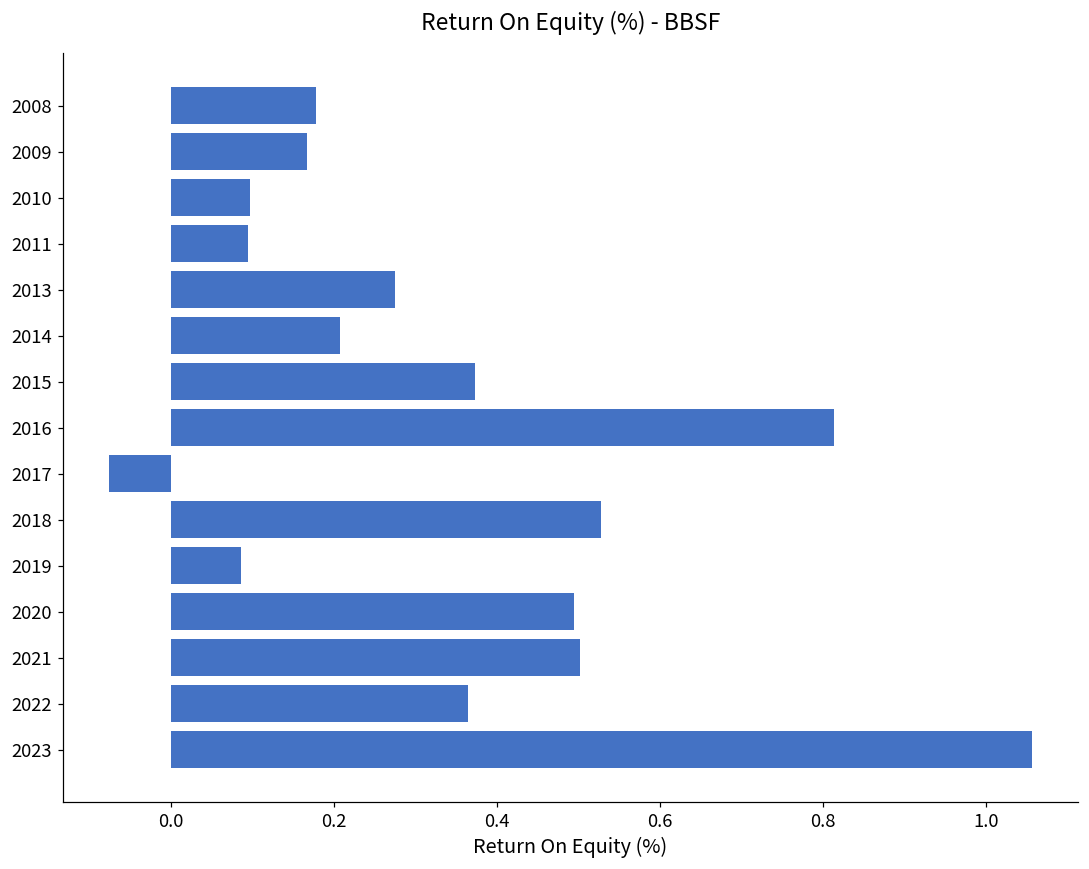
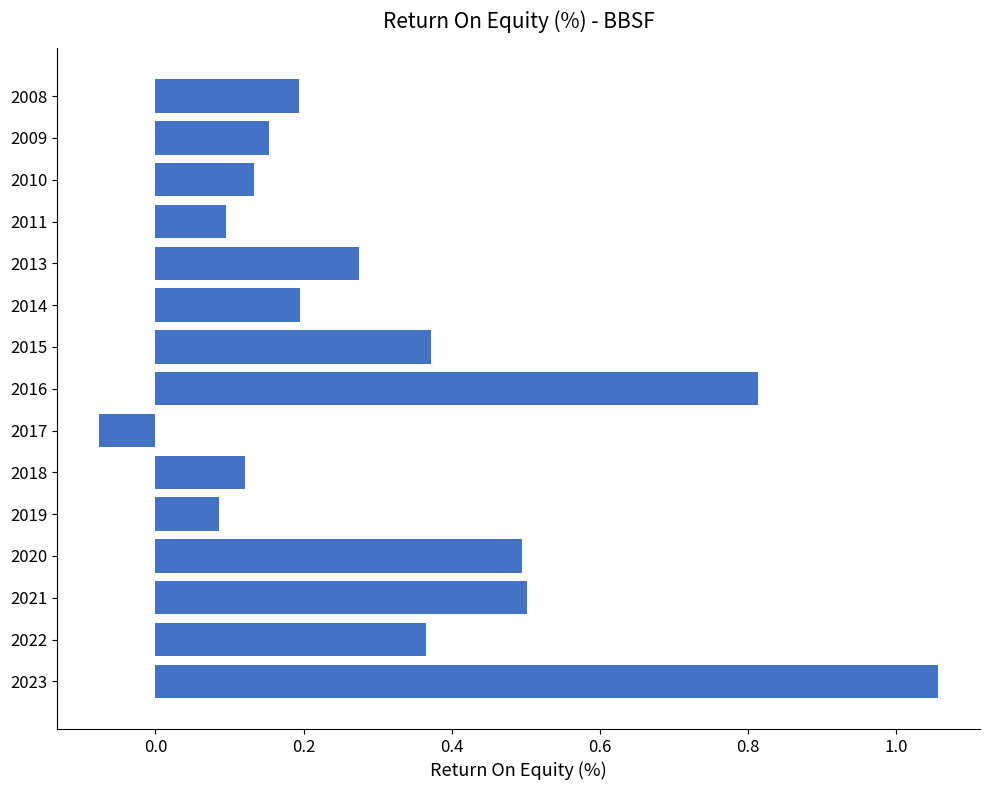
  {
-   "2008": 0.18,
-   "2009": 0.17,
-   "2010": 0.10,
+   "2008": 0.19,
+   "2009": 0.15,
+   "2010": 0.13,
    "2011": 0.09,
    "2013": 0.28,
-   "2014": 0.21,
+   "2014": 0.19,
    "2015": 0.37,
    "2016": 0.81,
    "2017": -0.08,
-   "2018": 0.53,
+   "2018": 0.12,
    "2019": 0.09,
    "2020": 0.49,
    "2021": 0.50,
    "2022": 0.36,
    "2023": 1.06
  }
